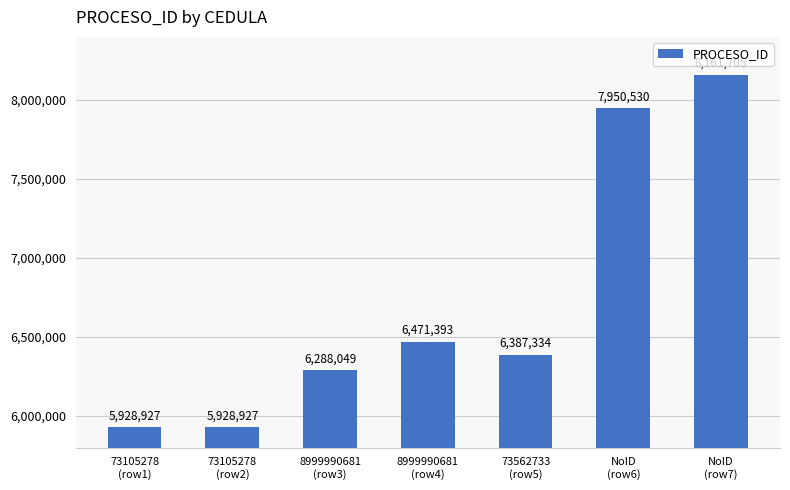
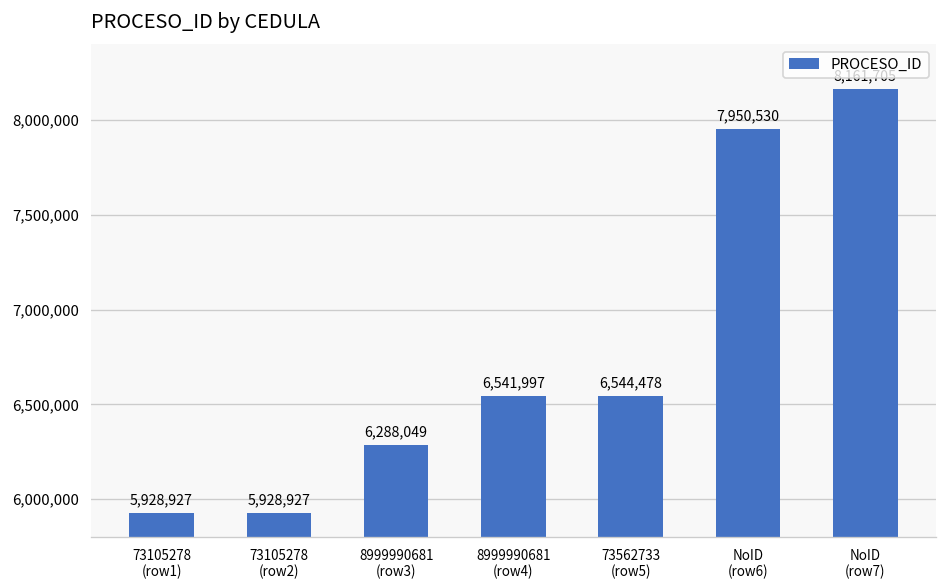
  {
    "73105278 (row1)": "5,928,927",
    "73105278 (row2)": "5,928,927",
    "8999990681 (row3)": "6,288,049",
-   "8999990681 (row4)": "6,471,393",
-   "73562733 (row5)": "6,387,334",
+   "8999990681 (row4)": "6,541,997",
+   "73562733 (row5)": "6,544,478",
    "NoID (row6)": "7,950,530"
  }
